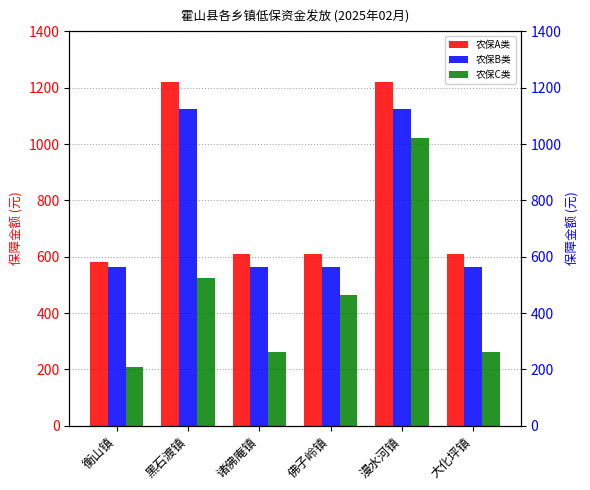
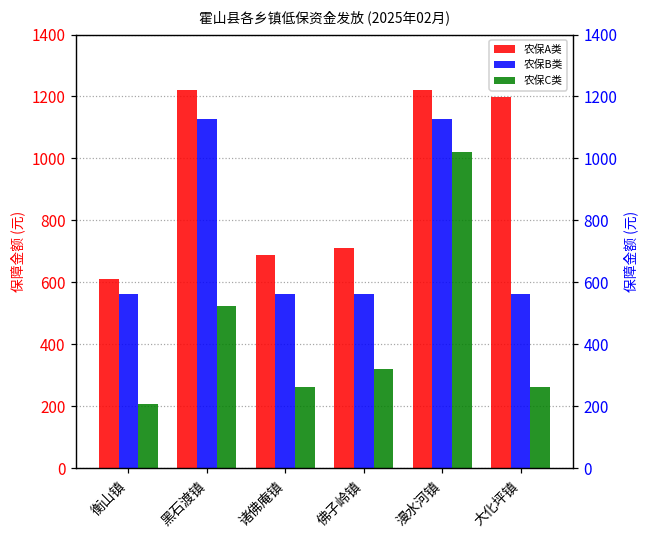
  {
    "农保A类": {
-     "衡山镇": 580,
+     "衡山镇": 610,
      "黑石渡镇": 1220,
-     "诸佛庵镇": 610,
-     "佛子岭镇": 610,
+     "诸佛庵镇": 690,
+     "佛子岭镇": 710,
      "漫水河镇": 1220,
-     "大化坪镇": 610
+     "大化坪镇": 1200
    },
    "农保B类": {
      "衡山镇": 560,
      "黑石渡镇": 1130,
      "诸佛庵镇": 560,
      "佛子岭镇": 560,
      "漫水河镇": 1130,
      "大化坪镇": 560
    },
    "农保C类": {
      "衡山镇": 210,
      "黑石渡镇": 520,
      "诸佛庵镇": 260,
-     "佛子岭镇": 460,
+     "佛子岭镇": 320,
      "漫水河镇": 1020,
      "大化坪镇": 260
    }
  }
